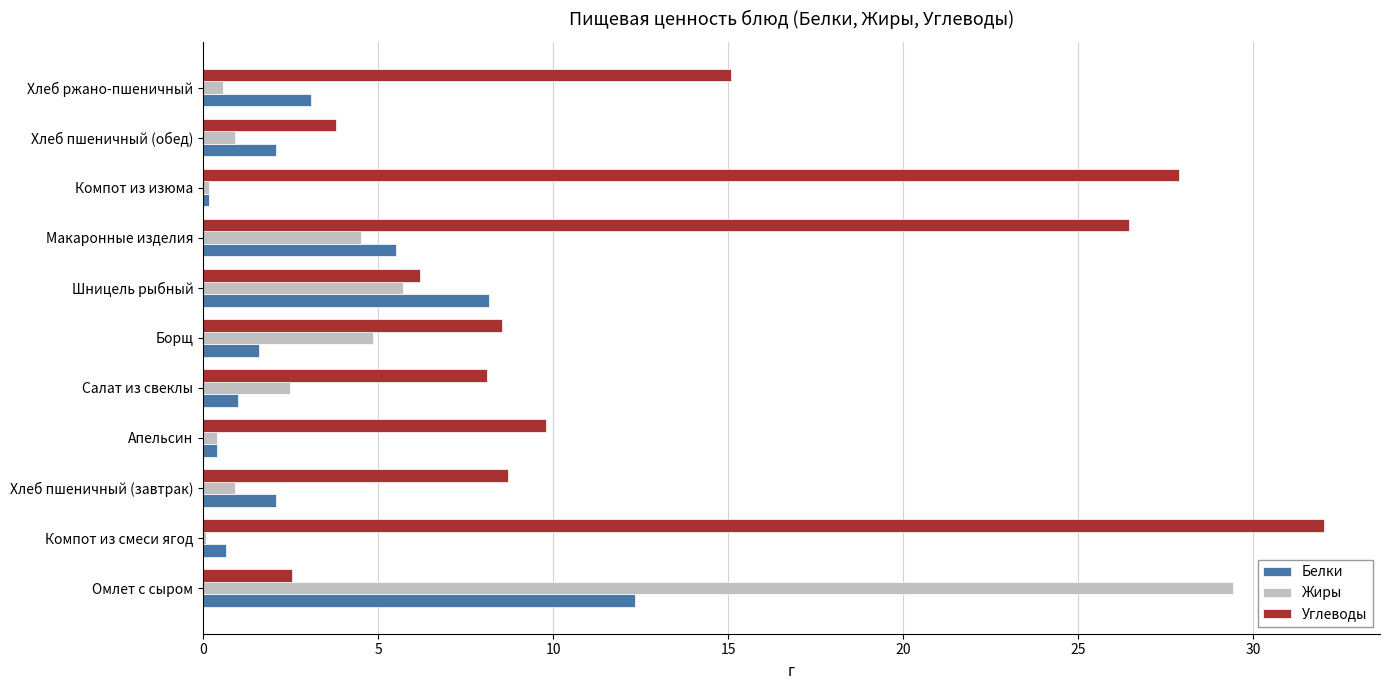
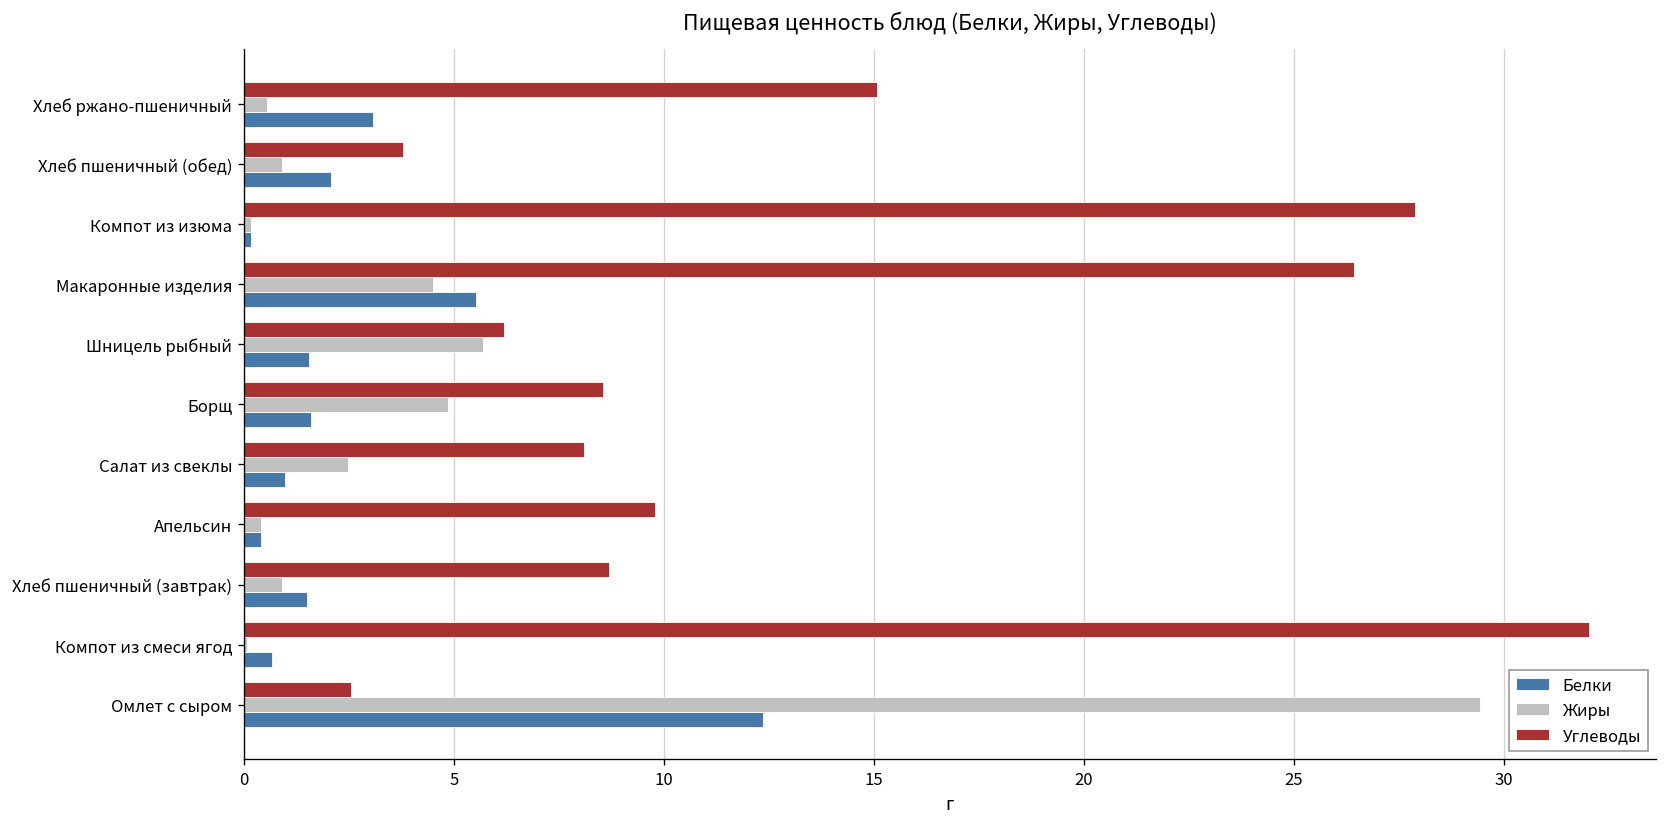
  {
    "Белки": {
      "Хлеб ржано-пшеничный": 3.1,
      "Хлеб пшеничный (обед)": 2.1,
      "Компот из изюма": 0.2,
      "Макаронные изделия": 5.5,
-     "Шницель рыбный": 8.2,
+     "Шницель рыбный": 1.6,
      "Борщ": 1.6,
      "Салат из свеклы": 1.0,
      "Апельсин": 0.4,
-     "Хлеб пшеничный (завтрак)": 2.1,
+     "Хлеб пшеничный (завтрак)": 1.5,
      "Компот из смеси ягод": 0.7,
      "Омлет с сыром": 12.4
    },
    "Жиры": {
      "Хлеб ржано-пшеничный": 0.6,
      "Хлеб пшеничный (обед)": 0.9,
      "Компот из изюма": 0.2,
      "Макаронные изделия": 4.5,
      "Шницель рыбный": 5.7,
      "Борщ": 4.9,
      "Салат из свеклы": 2.5,
      "Апельсин": 0.4,
      "Хлеб пшеничный (завтрак)": 0.9,
      "Компот из смеси ягод": 0.1,
      "Омлет с сыром": 29.4
    },
    "Углеводы": {
      "Хлеб ржано-пшеничный": 15.1,
      "Хлеб пшеничный (обед)": 3.8,
      "Компот из изюма": 27.9,
      "Макаронные изделия": 26.4,
      "Шницель рыбный": 6.2,
      "Борщ": 8.6,
      "Салат из свеклы": 8.1,
      "Апельсин": 9.8,
      "Хлеб пшеничный (завтрак)": 8.7,
      "Компот из смеси ягод": 32.0,
      "Омлет с сыром": 2.6
    }
  }
